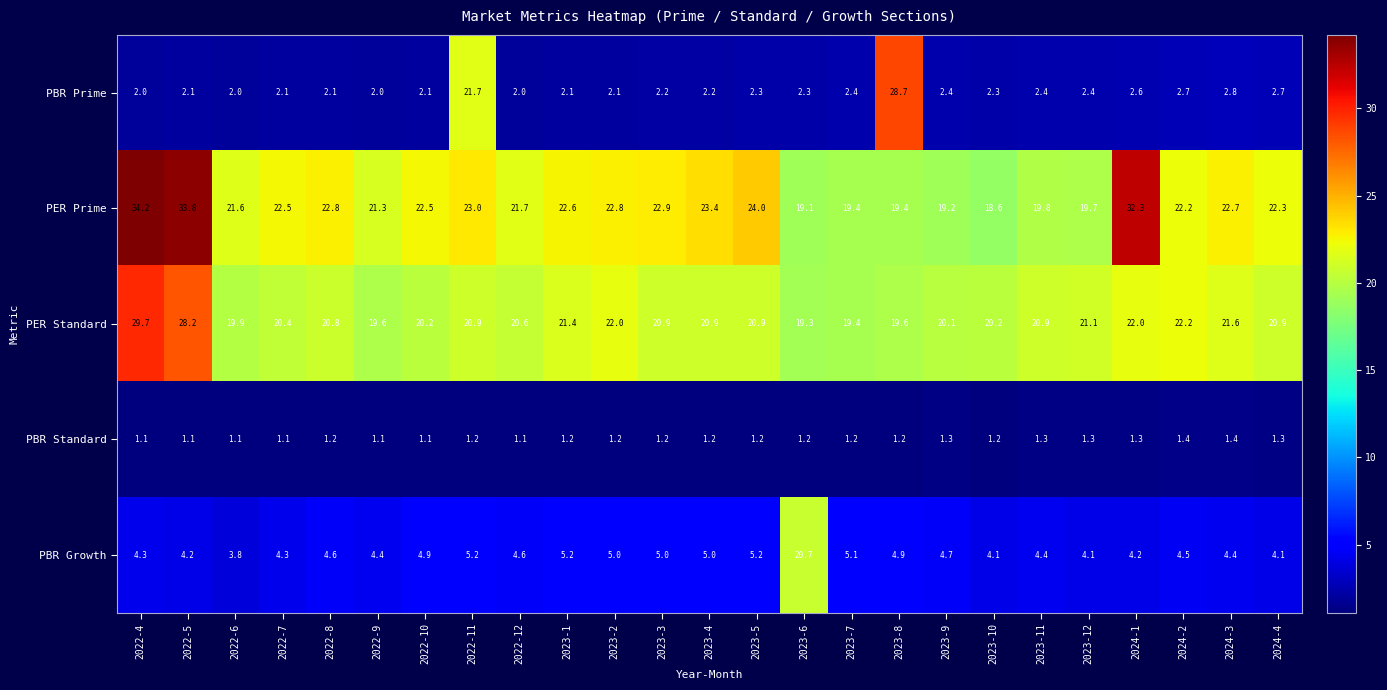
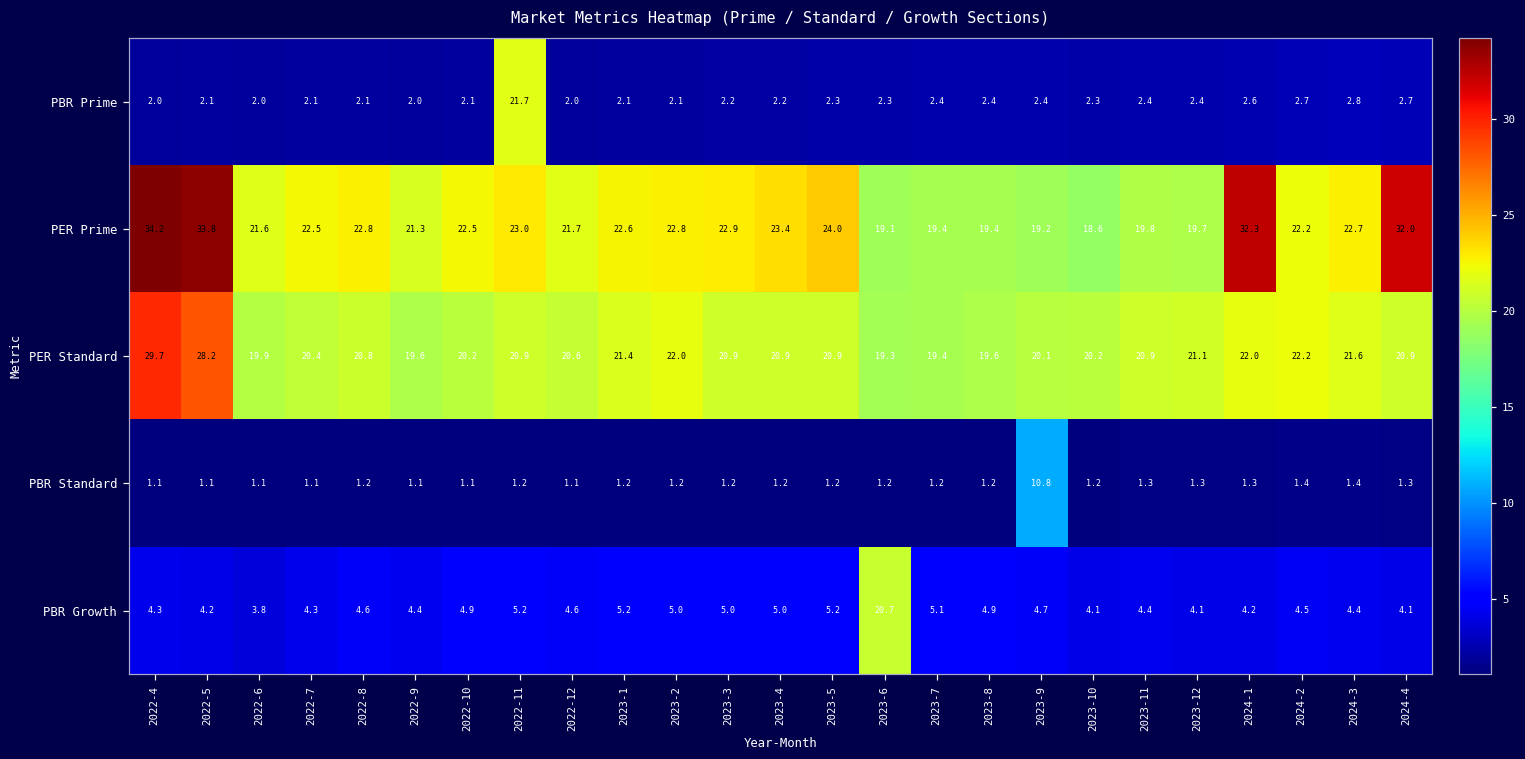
  {
    "PBR Prime": {
      "2022-4": 2.0,
      "2022-5": 2.1,
      "2022-6": 2.0,
      "2022-7": 2.1,
      "2022-8": 2.1,
      "2022-9": 2.0,
      "2022-10": 2.1,
      "2022-11": 21.7,
      "2022-12": 2.0,
      "2023-1": 2.1,
      "2023-2": 2.1,
      "2023-3": 2.2,
      "2023-4": 2.2,
      "2023-5": 2.3,
      "2023-6": 2.3,
      "2023-7": 2.4,
-     "2023-8": 28.7,
+     "2023-8": 2.4,
      "2023-9": 2.4,
      "2023-10": 2.3,
      "2023-11": 2.4,
      "2023-12": 2.4,
      "2024-1": 2.6,
      "2024-2": 2.7,
      "2024-3": 2.8,
      "2024-4": 2.7
    },
    "PER Prime": {
      "2022-4": 34.2,
      "2022-5": 33.8,
      "2022-6": 21.6,
      "2022-7": 22.5,
      "2022-8": 22.8,
      "2022-9": 21.3,
      "2022-10": 22.5,
      "2022-11": 23.0,
      "2022-12": 21.7,
      "2023-1": 22.6,
      "2023-2": 22.8,
      "2023-3": 22.9,
      "2023-4": 23.4,
      "2023-5": 24.0,
      "2023-6": 19.1,
      "2023-7": 19.4,
      "2023-8": 19.4,
      "2023-9": 19.2,
      "2023-10": 18.6,
      "2023-11": 19.8,
      "2023-12": 19.7,
      "2024-1": 32.3,
      "2024-2": 22.2,
      "2024-3": 22.7,
-     "2024-4": 22.3
+     "2024-4": 32.0
    },
    "PER Standard": {
      "2022-4": 29.7,
      "2022-5": 28.2,
      "2022-6": 19.9,
      "2022-7": 20.4,
      "2022-8": 20.8,
      "2022-9": 19.6,
      "2022-10": 20.2,
      "2022-11": 20.9,
      "2022-12": 20.6,
      "2023-1": 21.4,
      "2023-2": 22.0,
      "2023-3": 20.9,
      "2023-4": 20.9,
      "2023-5": 20.9,
      "2023-6": 19.3,
      "2023-7": 19.4,
      "2023-8": 19.6,
      "2023-9": 20.1,
      "2023-10": 20.2,
      "2023-11": 20.9,
      "2023-12": 21.1,
      "2024-1": 22.0,
      "2024-2": 22.2,
      "2024-3": 21.6,
      "2024-4": 20.9
    },
    "PBR Standard": {
      "2022-4": 1.1,
      "2022-5": 1.1,
      "2022-6": 1.1,
      "2022-7": 1.1,
      "2022-8": 1.2,
      "2022-9": 1.1,
      "2022-10": 1.1,
      "2022-11": 1.2,
      "2022-12": 1.1,
      "2023-1": 1.2,
      "2023-2": 1.2,
      "2023-3": 1.2,
      "2023-4": 1.2,
      "2023-5": 1.2,
      "2023-6": 1.2,
      "2023-7": 1.2,
      "2023-8": 1.2,
-     "2023-9": 1.3,
+     "2023-9": 10.8,
      "2023-10": 1.2,
      "2023-11": 1.3,
      "2023-12": 1.3,
      "2024-1": 1.3,
      "2024-2": 1.4,
      "2024-3": 1.4,
      "2024-4": 1.3
    },
    "PBR Growth": {
      "2022-4": 4.3,
      "2022-5": 4.2,
      "2022-6": 3.8,
      "2022-7": 4.3,
      "2022-8": 4.6,
      "2022-9": 4.4,
      "2022-10": 4.9,
      "2022-11": 5.2,
      "2022-12": 4.6,
      "2023-1": 5.2,
      "2023-2": 5.0,
      "2023-3": 5.0,
      "2023-4": 5.0,
      "2023-5": 5.2,
      "2023-6": 20.7,
      "2023-7": 5.1,
      "2023-8": 4.9,
      "2023-9": 4.7,
      "2023-10": 4.1,
      "2023-11": 4.4,
      "2023-12": 4.1,
      "2024-1": 4.2,
      "2024-2": 4.5,
      "2024-3": 4.4,
      "2024-4": 4.1
    }
  }
